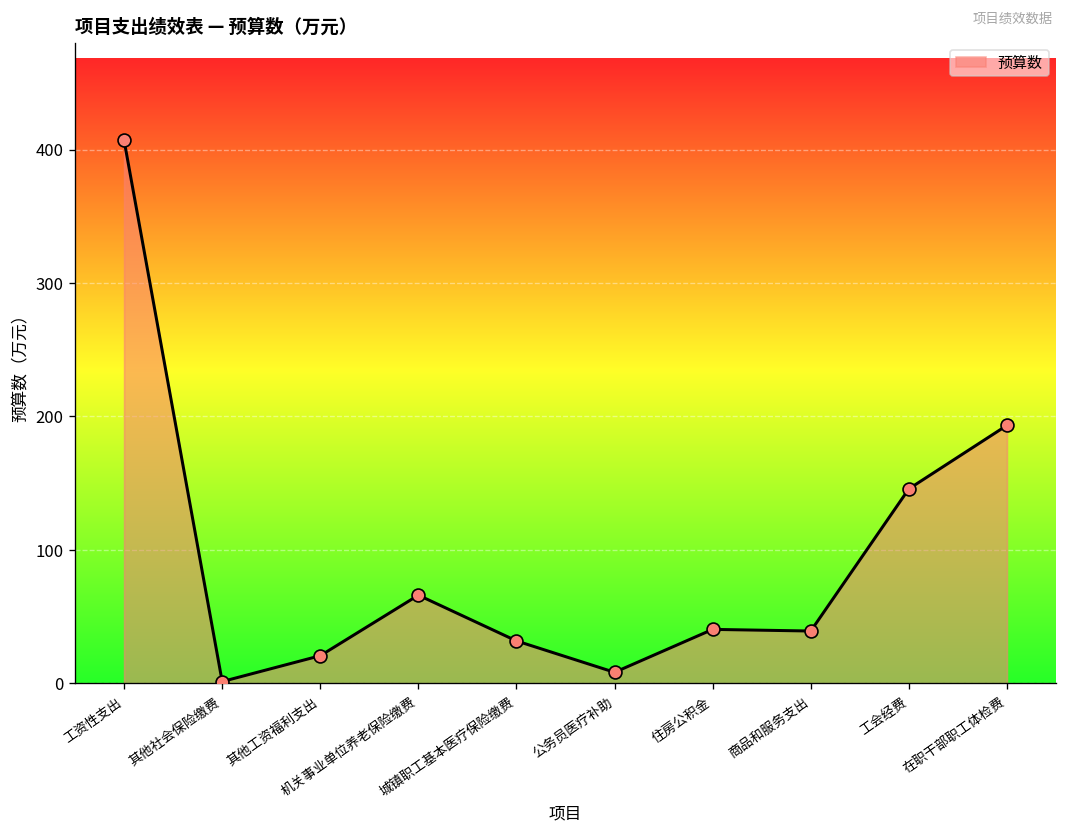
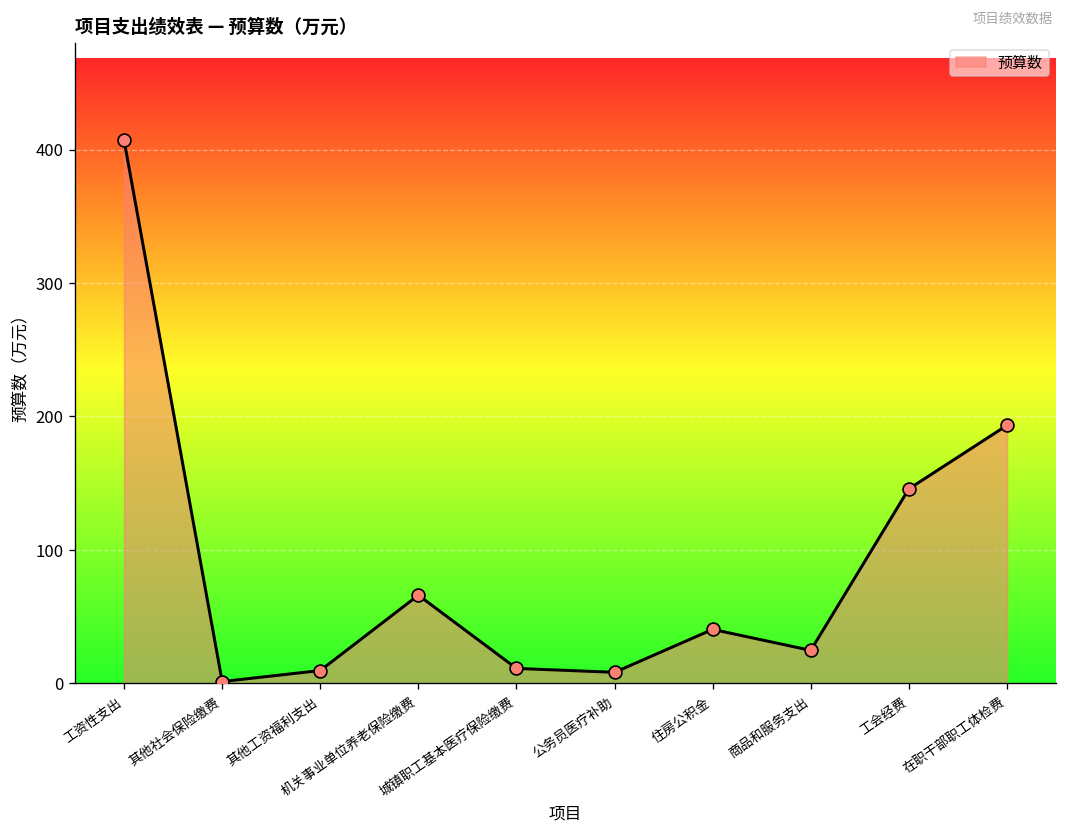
  {
    "工资性支出": 407,
    "其他社会保险缴费": 1,
-   "其他工资福利支出": 21,
+   "其他工资福利支出": 10,
    "机关事业单位养老保险缴费": 66,
-   "城镇职工基本医疗保险缴费": 32,
+   "城镇职工基本医疗保险缴费": 11,
    "公务员医疗补助": 8,
    "住房公积金": 40,
-   "商品和服务支出": 39,
+   "商品和服务支出": 25,
    "工会经费": 146,
    "在职干部职工体检费": 193
  }
